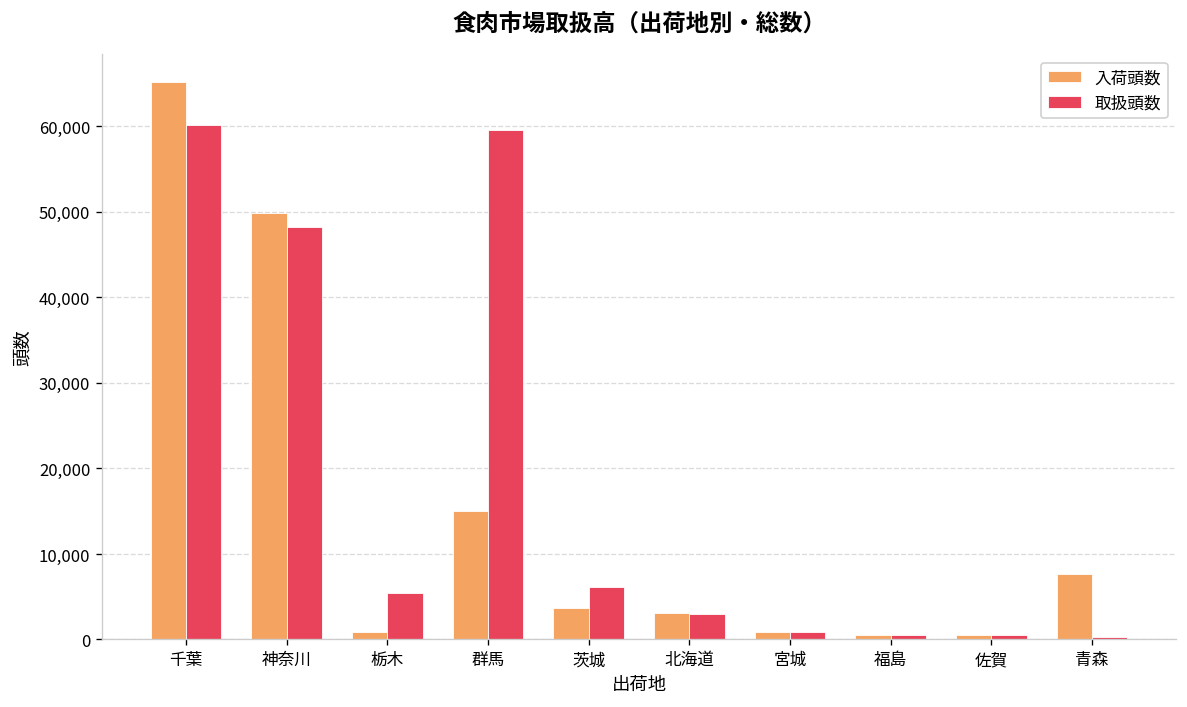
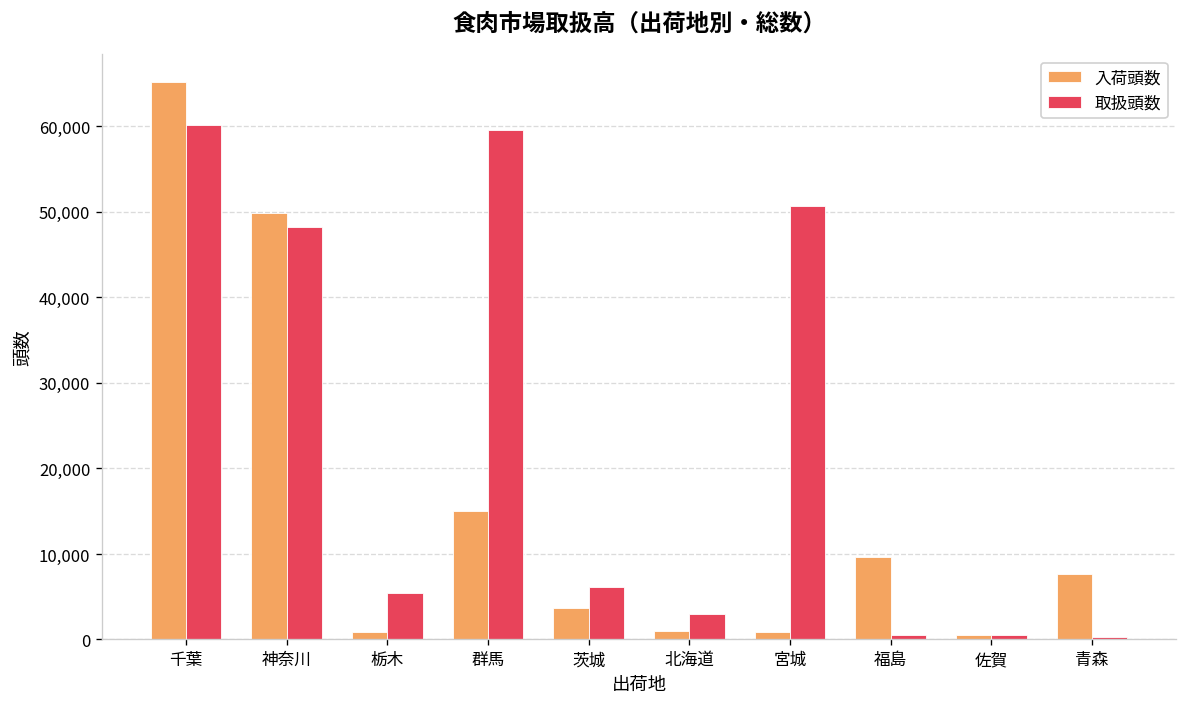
  {
    "入荷頭数": {
      "千葉": "65,000",
      "神奈川": "50,000",
      "栃木": "1,000",
      "群馬": "15,000",
      "茨城": "4,000",
-     "北海道": "3,000",
+     "北海道": "1,000",
      "宮城": "1,000",
-     "福島": "0",
+     "福島": "10,000",
      "佐賀": "0",
      "青森": "8,000"
    },
    "取扱頭数": {
      "千葉": "60,000",
      "神奈川": "48,000",
      "栃木": "5,000",
      "群馬": "60,000",
      "茨城": "6,000",
      "北海道": "3,000",
-     "宮城": "1,000",
+     "宮城": "51,000",
      "福島": "0",
      "佐賀": "0"
    }
  }
